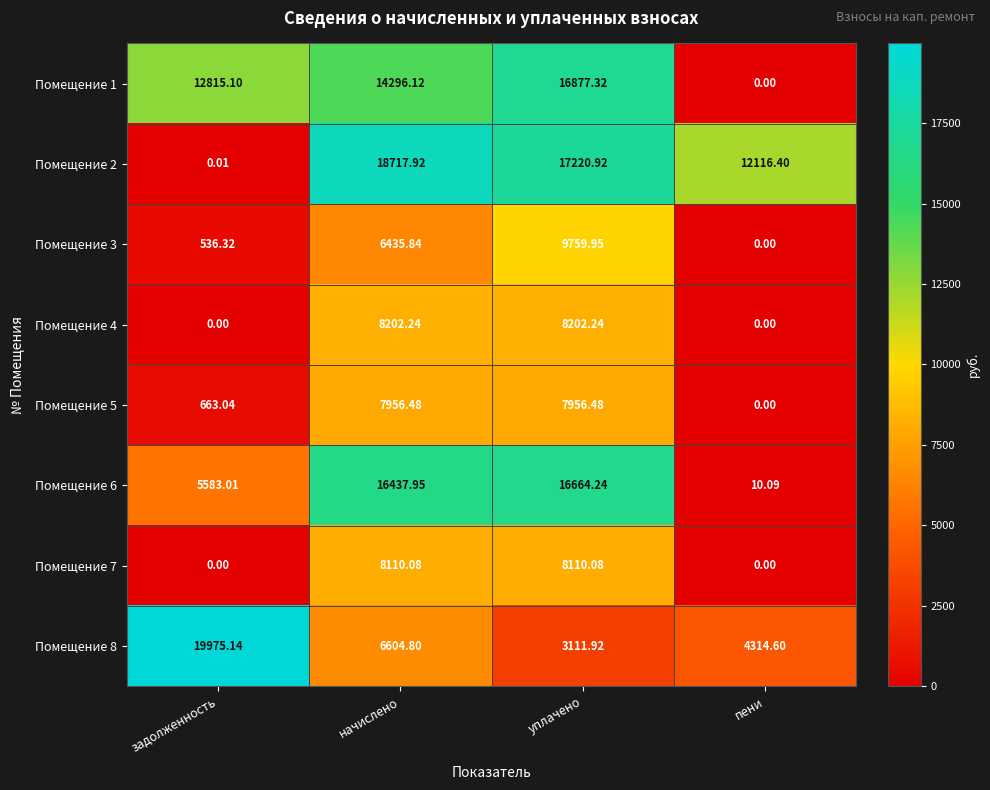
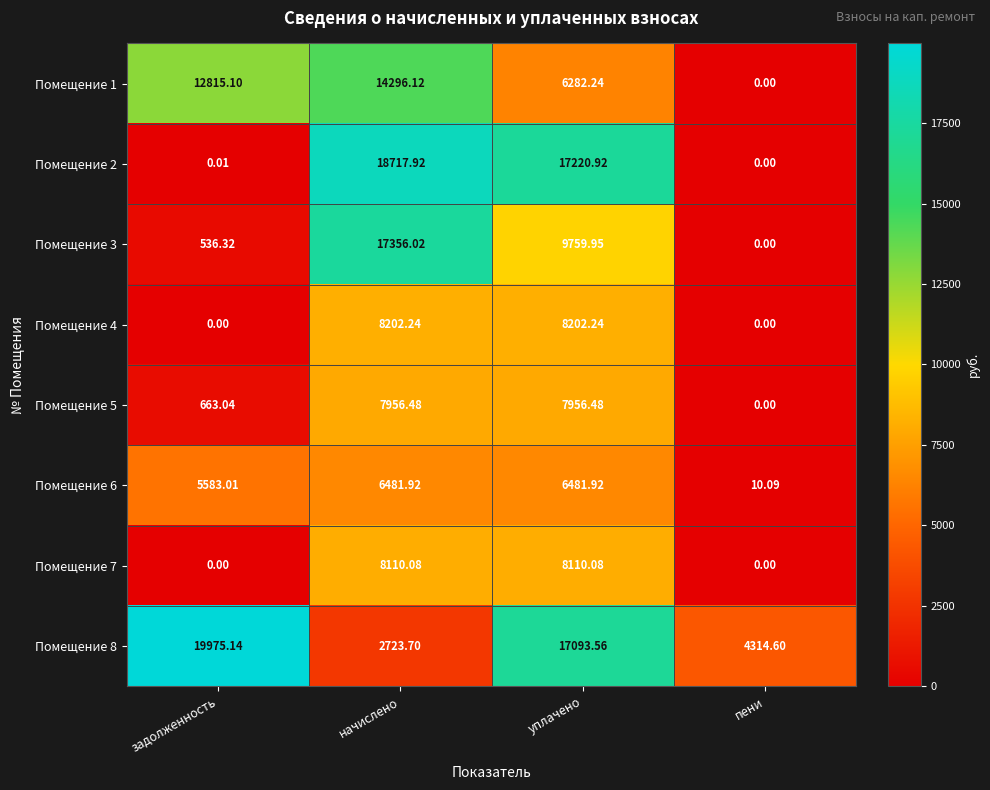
  {
    "Помещение 1": {
      "задолженность": 12815.10,
      "начислено": 14296.12,
-     "уплачено": 16877.32,
+     "уплачено": 6282.24,
      "пени": 0.00
    },
    "Помещение 2": {
      "задолженность": 0.01,
      "начислено": 18717.92,
      "уплачено": 17220.92,
-     "пени": 12116.40
+     "пени": 0.00
    },
    "Помещение 3": {
      "задолженность": 536.32,
-     "начислено": 6435.84,
+     "начислено": 17356.02,
      "уплачено": 9759.95,
      "пени": 0.00
    },
    "Помещение 4": {
      "задолженность": 0.00,
      "начислено": 8202.24,
      "уплачено": 8202.24,
      "пени": 0.00
    },
    "Помещение 5": {
      "задолженность": 663.04,
      "начислено": 7956.48,
      "уплачено": 7956.48,
      "пени": 0.00
    },
    "Помещение 6": {
      "задолженность": 5583.01,
-     "начислено": 16437.95,
-     "уплачено": 16664.24,
+     "начислено": 6481.92,
+     "уплачено": 6481.92,
      "пени": 10.09
    },
    "Помещение 7": {
      "задолженность": 0.00,
      "начислено": 8110.08,
      "уплачено": 8110.08,
      "пени": 0.00
    },
    "Помещение 8": {
      "задолженность": 19975.14,
-     "начислено": 6604.80,
-     "уплачено": 3111.92,
+     "начислено": 2723.70,
+     "уплачено": 17093.56,
      "пени": 4314.60
    }
  }
